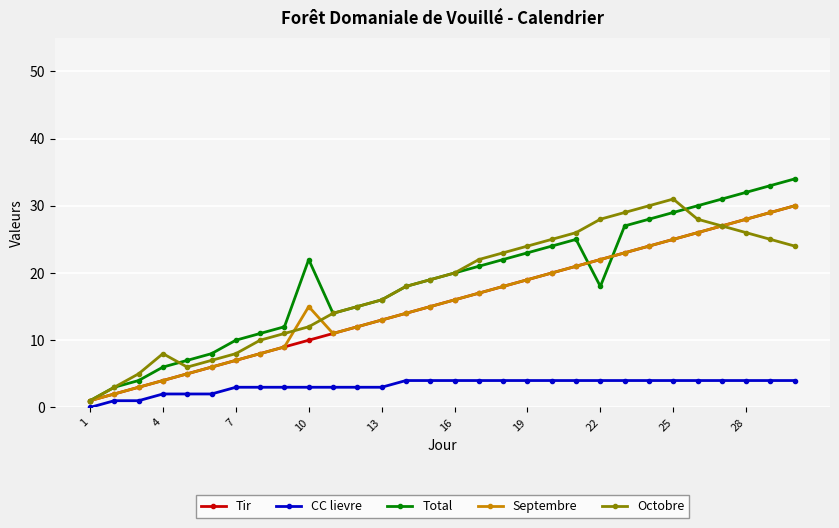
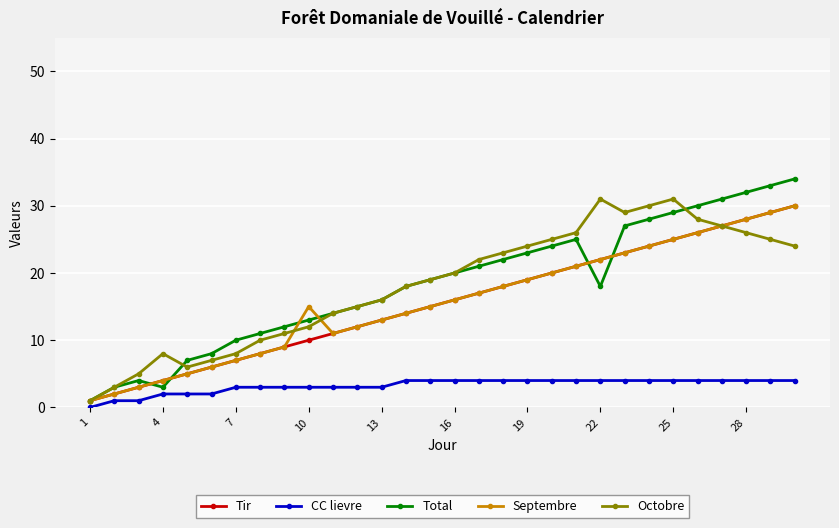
  {
    "Tir": {
      "10": 10
    },
    "CC lievre": {
      "1": 0,
      "4": 2,
      "7": 3,
      "10": 3,
      "13": 3,
      "16": 4,
      "19": 4,
      "22": 4,
      "25": 4,
      "28": 4
    },
    "Total": {
-     "4": 6,
+     "4": 3,
      "7": 10,
-     "10": 22,
+     "10": 13,
      "19": 23,
      "22": 18,
      "25": 29,
      "28": 32
    },
    "Septembre": {
      "10": 15
    },
    "Octobre": {
      "4": 8,
      "7": 8,
      "10": 12,
      "19": 24,
-     "22": 28,
+     "22": 31,
      "25": 31,
      "28": 26
    }
  }
